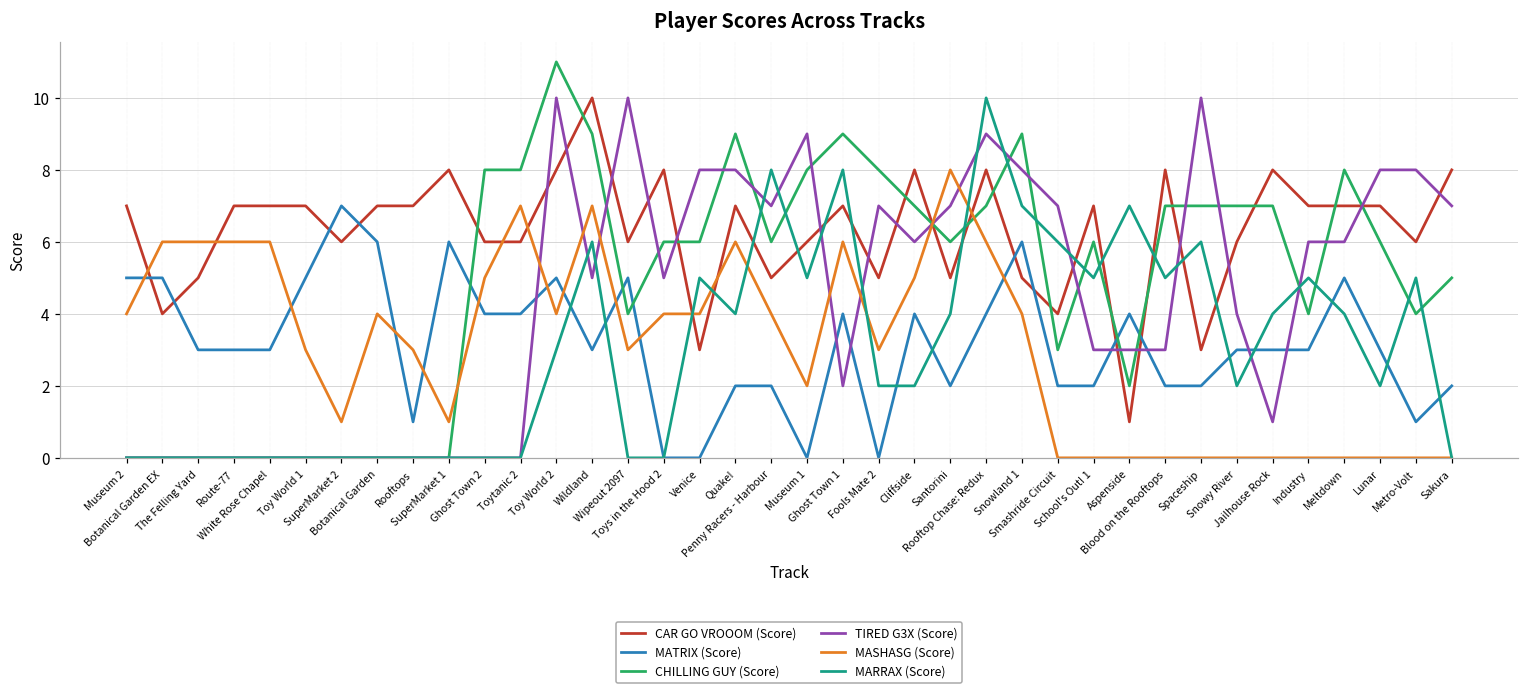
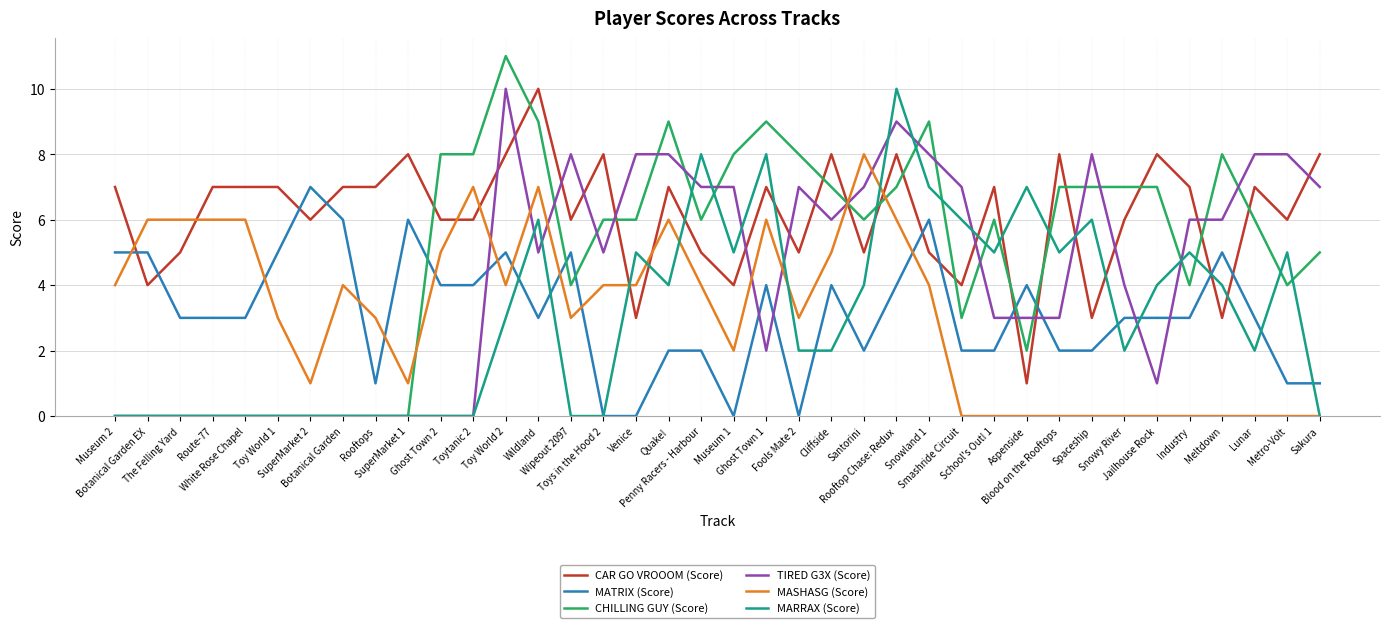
  {
    "CAR GO VROOOM (Score)": {
      "Museum 2": 7,
      "Botanical Garden EX": 4,
      "The Felling Yard": 5,
      "Route-77": 7,
      "White Rose Chapel": 7,
      "Toy World 1": 7,
      "SuperMarket 2": 6,
      "Botanical Garden": 7,
      "Rooftops": 7,
      "SuperMarket 1": 8,
      "Ghost Town 2": 6,
      "Toytanic 2": 6,
      "Toy World 2": 8,
      "Wildland": 10,
      "Wipeout 2097": 6,
      "Toys in the Hood 2": 8,
      "Venice": 3,
      "Quake!": 7,
      "Penny Racers - Harbour": 5,
-     "Museum 1": 6,
+     "Museum 1": 4,
      "Ghost Town 1": 7,
      "Fools Mate 2": 5,
      "Cliffside": 8,
      "Santorini": 5,
      "Rooftop Chase: Redux": 8,
      "Snowland 1": 5,
      "Smashride Circuit": 4,
      "School's Out! 1": 7,
      "Aspenside": 1,
      "Blood on the Rooftops": 8,
      "Spaceship": 3,
      "Snowy River": 6,
      "Jailhouse Rock": 8,
      "Industry": 7,
-     "Meltdown": 7,
+     "Meltdown": 3,
      "Lunar": 7,
      "Metro-Volt": 6,
      "Sakura": 8
    },
    "MATRIX (Score)": {
      "Museum 2": 5,
      "Botanical Garden EX": 5,
      "The Felling Yard": 3,
      "Route-77": 3,
      "White Rose Chapel": 3,
      "Toy World 1": 5,
      "SuperMarket 2": 7,
      "Botanical Garden": 6,
      "Rooftops": 1,
      "SuperMarket 1": 6,
      "Ghost Town 2": 4,
      "Toytanic 2": 4,
      "Toy World 2": 5,
      "Wildland": 3,
      "Wipeout 2097": 5,
      "Venice": 0,
      "Quake!": 2,
      "Penny Racers - Harbour": 2,
      "Museum 1": 0,
      "Ghost Town 1": 4,
      "Fools Mate 2": 0,
      "Cliffside": 4,
      "Santorini": 2,
      "Rooftop Chase: Redux": 4,
      "Snowland 1": 6,
      "Smashride Circuit": 2,
      "School's Out! 1": 2,
      "Aspenside": 4,
      "Blood on the Rooftops": 2,
      "Spaceship": 2,
      "Snowy River": 3,
      "Jailhouse Rock": 3,
      "Industry": 3,
      "Meltdown": 5,
      "Lunar": 3,
      "Metro-Volt": 1,
-     "Sakura": 2
+     "Sakura": 1
    },
    "TIRED G3X (Score)": {
      "Toy World 2": 10,
      "Wildland": 5,
-     "Wipeout 2097": 10,
+     "Wipeout 2097": 8,
      "Toys in the Hood 2": 5,
      "Venice": 8,
      "Quake!": 8,
      "Penny Racers - Harbour": 7,
-     "Museum 1": 9,
+     "Museum 1": 7,
      "Ghost Town 1": 2,
      "Fools Mate 2": 7,
      "Cliffside": 6,
      "Santorini": 7,
      "Rooftop Chase: Redux": 9,
      "Snowland 1": 8,
      "Smashride Circuit": 7,
      "School's Out! 1": 3,
      "Aspenside": 3,
      "Blood on the Rooftops": 3,
-     "Spaceship": 10,
+     "Spaceship": 8,
      "Snowy River": 4,
      "Jailhouse Rock": 1,
      "Industry": 6,
      "Meltdown": 6,
      "Lunar": 8,
      "Metro-Volt": 8,
      "Sakura": 7
    },
    "MASHASG (Score)": {
      "Museum 2": 4,
      "Botanical Garden EX": 6,
      "The Felling Yard": 6,
      "Route-77": 6,
      "White Rose Chapel": 6,
      "Toy World 1": 3,
      "SuperMarket 2": 1,
      "Botanical Garden": 4,
      "Rooftops": 3,
      "SuperMarket 1": 1,
      "Ghost Town 2": 5,
      "Toytanic 2": 7,
      "Toy World 2": 4,
      "Wildland": 7,
      "Wipeout 2097": 3,
      "Toys in the Hood 2": 4,
      "Venice": 4,
      "Quake!": 6,
      "Penny Racers - Harbour": 4,
      "Museum 1": 2,
      "Ghost Town 1": 6,
      "Fools Mate 2": 3,
      "Cliffside": 5,
      "Santorini": 8,
      "Rooftop Chase: Redux": 6,
      "Snowland 1": 4,
      "Smashride Circuit": 0,
      "School's Out! 1": 0,
      "Aspenside": 0,
      "Blood on the Rooftops": 0,
      "Spaceship": 0,
      "Snowy River": 0,
      "Jailhouse Rock": 0,
      "Industry": 0,
      "Meltdown": 0,
      "Lunar": 0,
      "Metro-Volt": 0
    }
  }
